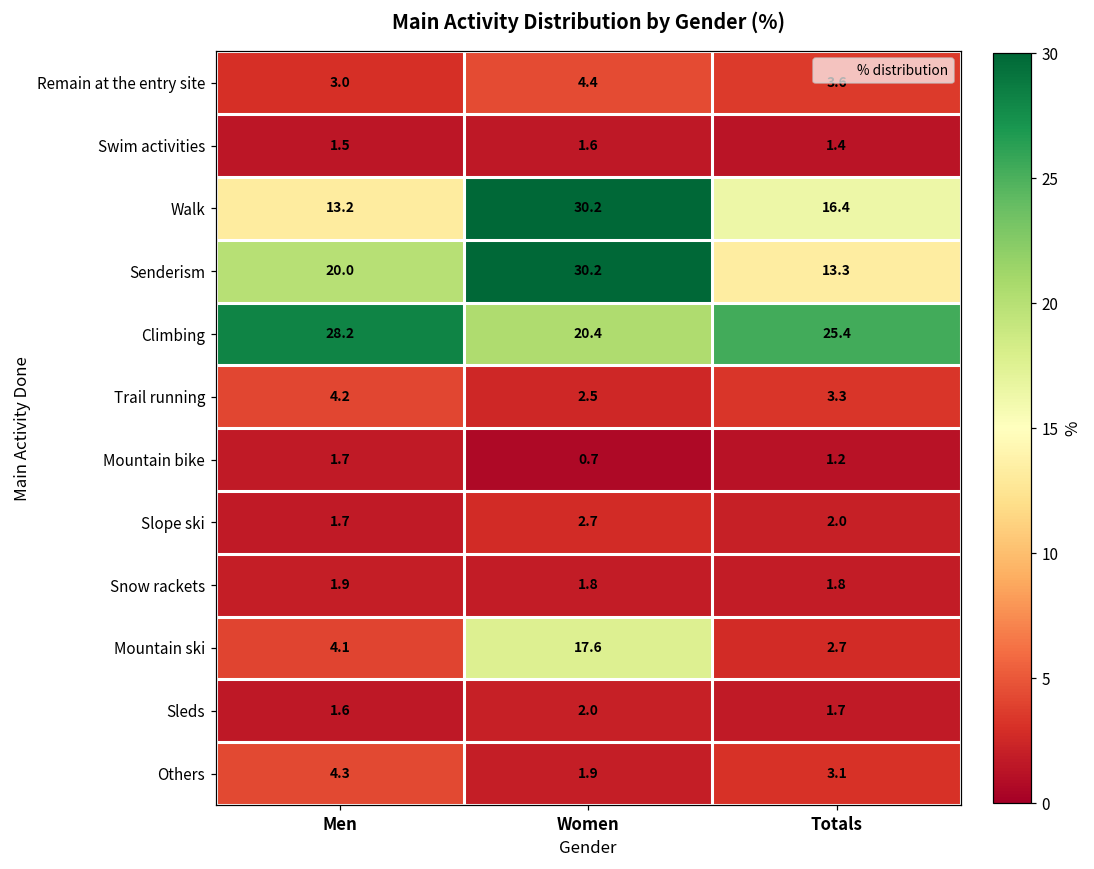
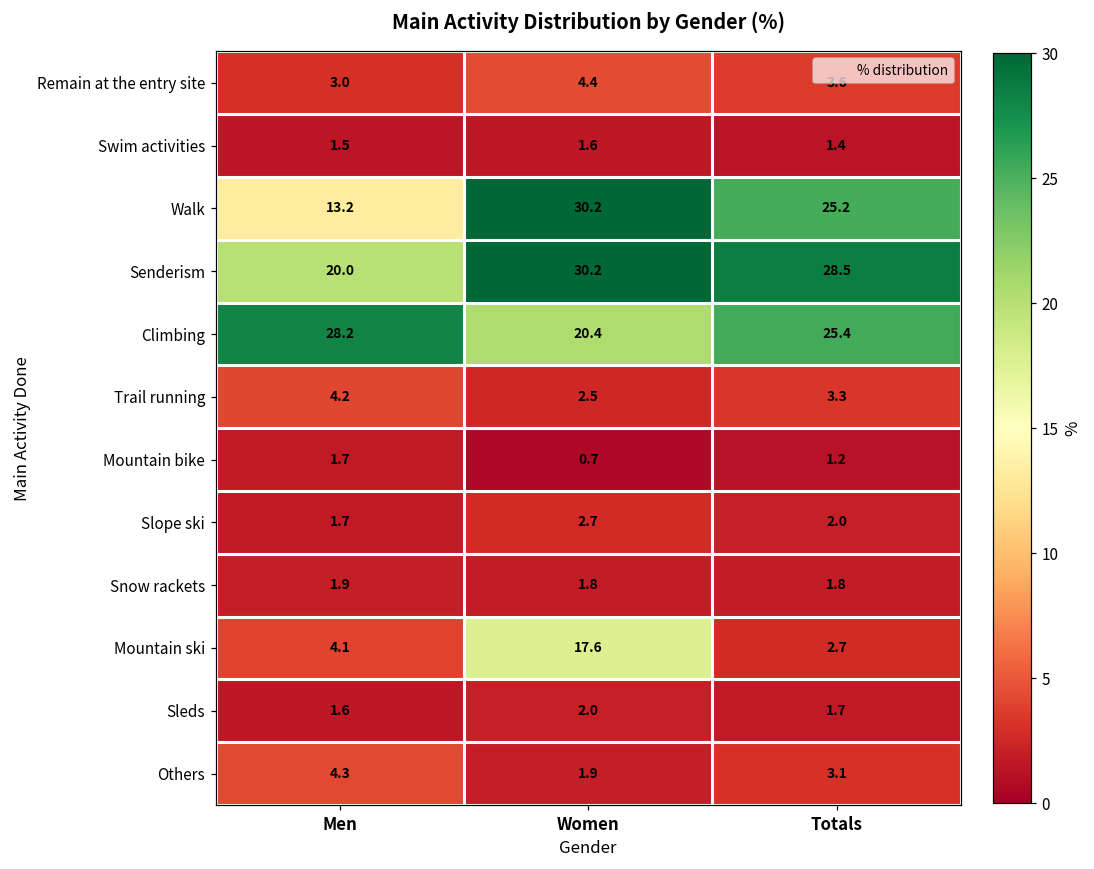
  {
    "Remain at the entry site": {
      "Men": 3.0,
      "Women": 4.4
    },
    "Swim activities": {
      "Men": 1.5,
      "Women": 1.6,
      "Totals": 1.4
    },
    "Walk": {
      "Men": 13.2,
      "Women": 30.2,
-     "Totals": 16.4
+     "Totals": 25.2
    },
    "Senderism": {
      "Men": 20.0,
      "Women": 30.2,
-     "Totals": 13.3
+     "Totals": 28.5
    },
    "Climbing": {
      "Men": 28.2,
      "Women": 20.4,
      "Totals": 25.4
    },
    "Trail running": {
      "Men": 4.2,
      "Women": 2.5,
      "Totals": 3.3
    },
    "Mountain bike": {
      "Men": 1.7,
      "Women": 0.7,
      "Totals": 1.2
    },
    "Slope ski": {
      "Men": 1.7,
      "Women": 2.7,
      "Totals": 2.0
    },
    "Snow rackets": {
      "Men": 1.9,
      "Women": 1.8,
      "Totals": 1.8
    },
    "Mountain ski": {
      "Men": 4.1,
      "Women": 17.6,
      "Totals": 2.7
    },
    "Sleds": {
      "Men": 1.6,
      "Women": 2.0,
      "Totals": 1.7
    },
    "Others": {
      "Men": 4.3,
      "Women": 1.9,
      "Totals": 3.1
    }
  }
